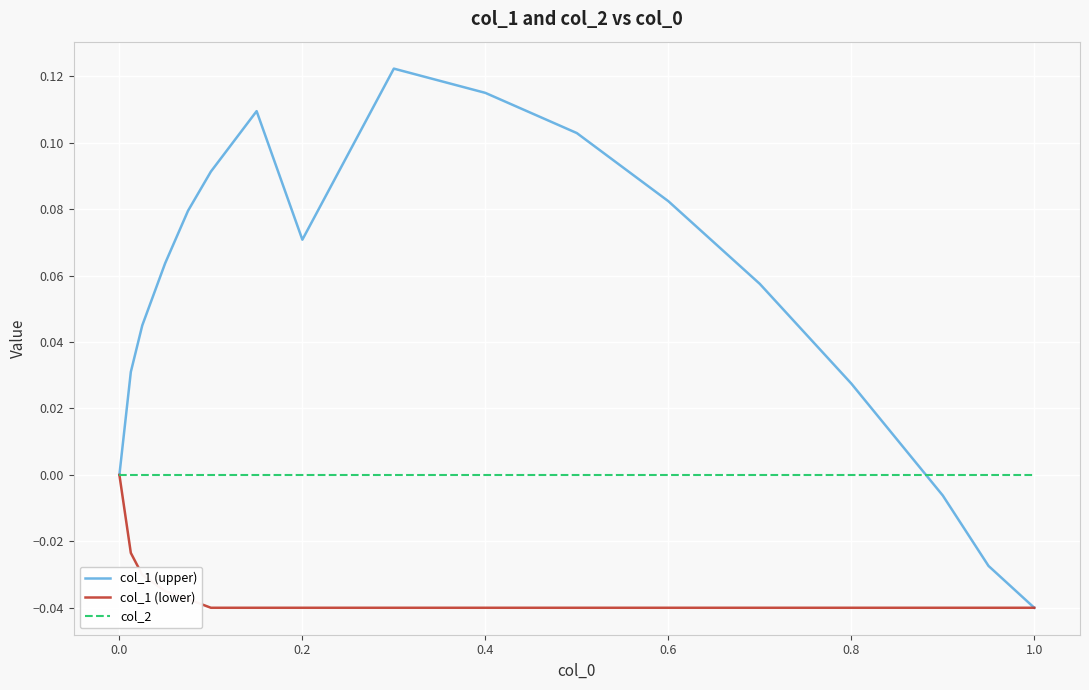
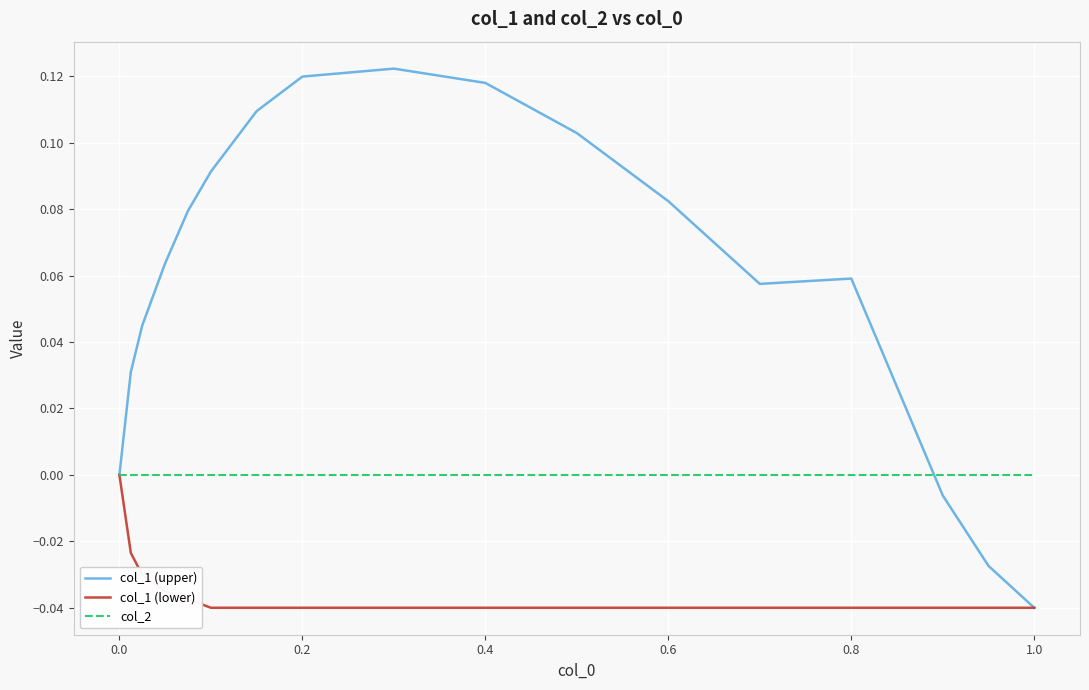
  {
    "col_1 (upper)": {
-     "0.2": 0.071,
-     "0.4": 0.115,
+     "0.2": 0.120,
+     "0.4": 0.118,
      "0.6": 0.082,
-     "0.8": 0.028
+     "0.8": 0.059
    },
    "col_1 (lower)": {
      "0.2": -0.040,
      "0.4": -0.040,
      "0.6": -0.040,
      "0.8": -0.040
    },
    "col_2": {
      "0.2": 0.000,
      "0.4": 0.000,
      "0.6": 0.000,
      "0.8": 0.000,
      "1.0": 0.000
    }
  }
